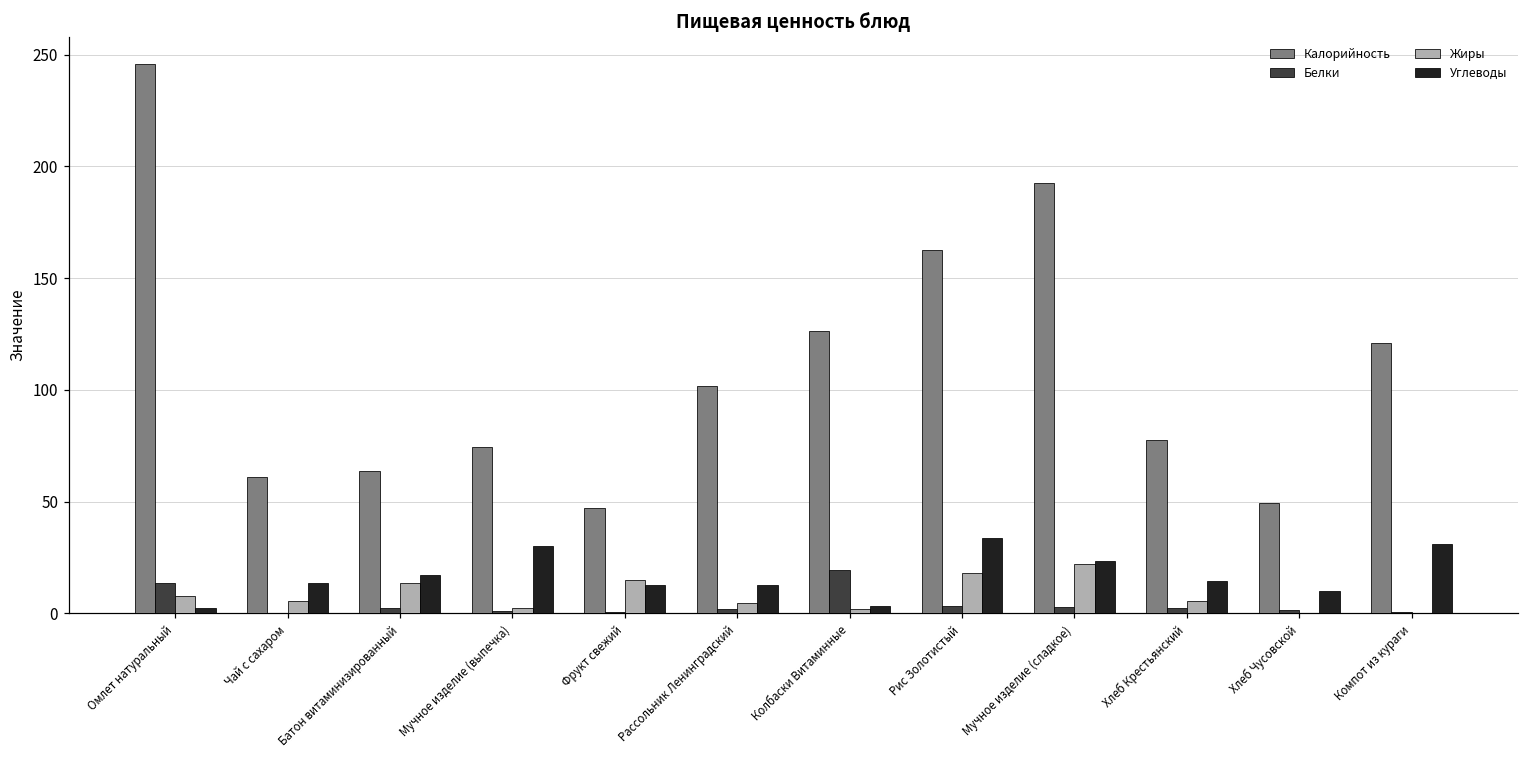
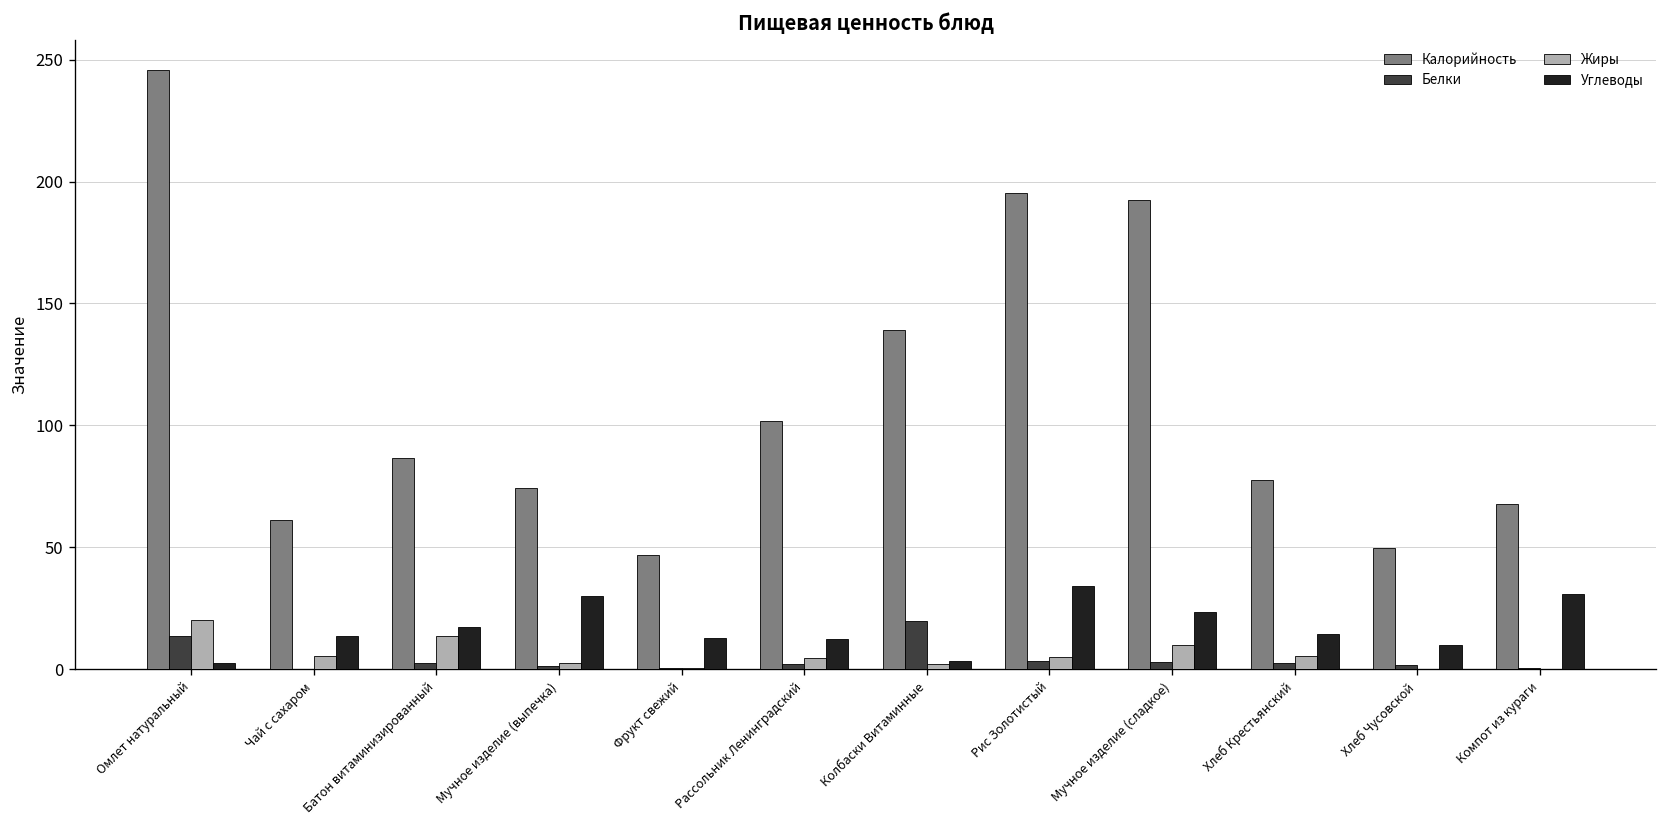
  {
    "Калорийность": {
      "Омлет натуральный": 246,
      "Чай с сахаром": 61,
-     "Батон витаминизированный": 64,
+     "Батон витаминизированный": 86,
      "Мучное изделие (выпечка)": 74,
      "Фрукт свежий": 47,
      "Рассольник Ленинградский": 102,
-     "Колбаски Витаминные": 126,
-     "Рис Золотистый": 163,
+     "Колбаски Витаминные": 139,
+     "Рис Золотистый": 196,
      "Мучное изделие (сладкое)": 193,
      "Хлеб Крестьянский": 78,
      "Хлеб Чусовской": 50,
-     "Компот из кураги": 121
+     "Компот из кураги": 68
    },
    "Жиры": {
-     "Омлет натуральный": 8,
+     "Омлет натуральный": 20,
      "Чай с сахаром": 5,
      "Батон витаминизированный": 14,
      "Мучное изделие (выпечка)": 3,
-     "Фрукт свежий": 15,
+     "Фрукт свежий": 1,
      "Рассольник Ленинградский": 5,
      "Колбаски Витаминные": 2,
-     "Рис Золотистый": 18,
-     "Мучное изделие (сладкое)": 22,
+     "Рис Золотистый": 5,
+     "Мучное изделие (сладкое)": 10,
      "Хлеб Крестьянский": 5,
      "Компот из кураги": 0
    }
  }
